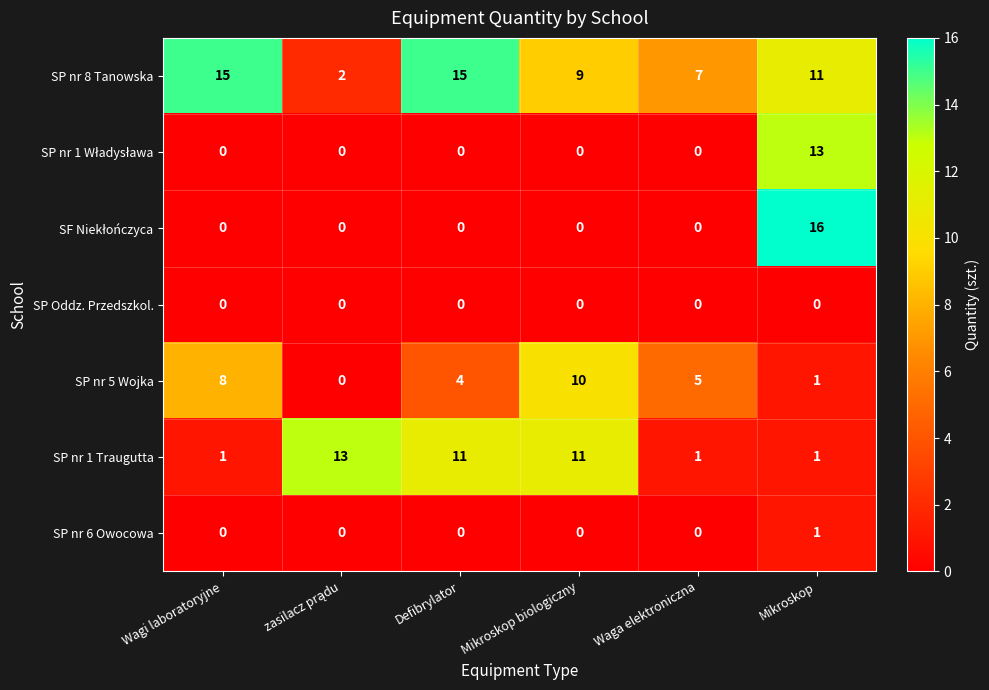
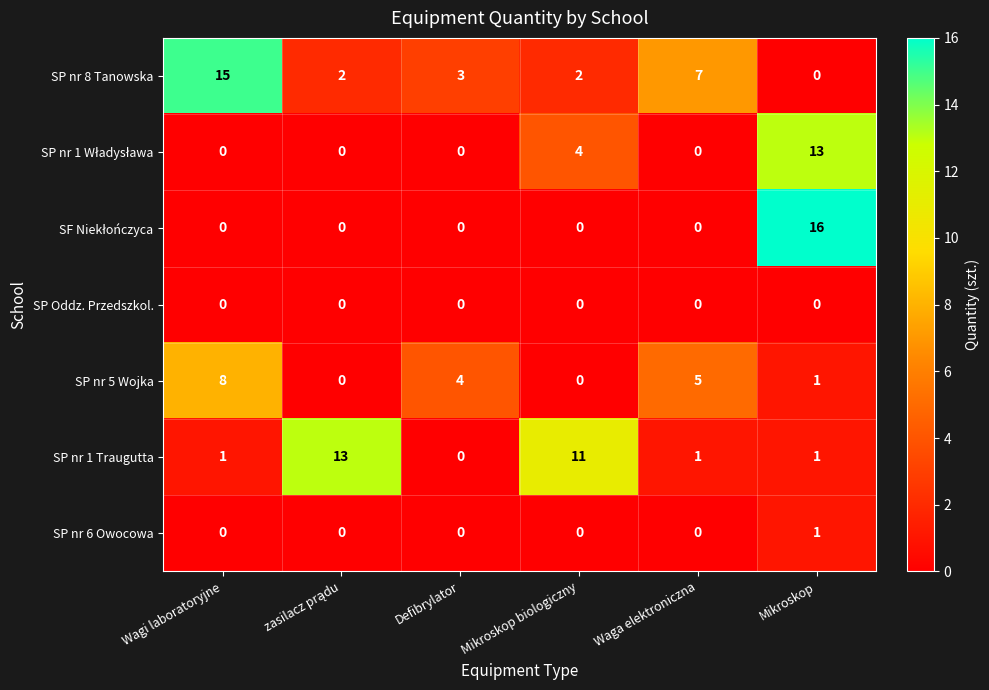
  {
    "SP nr 8 Tanowska": {
      "Wagi laboratoryjne": 15,
      "zasilacz prądu": 2,
-     "Defibrylator": 15,
-     "Mikroskop biologiczny": 9,
+     "Defibrylator": 3,
+     "Mikroskop biologiczny": 2,
      "Waga elektroniczna": 7,
-     "Mikroskop": 11
+     "Mikroskop": 0
    },
    "SP nr 1 Władysława": {
      "Wagi laboratoryjne": 0,
      "zasilacz prądu": 0,
      "Defibrylator": 0,
-     "Mikroskop biologiczny": 0,
+     "Mikroskop biologiczny": 4,
      "Waga elektroniczna": 0,
      "Mikroskop": 13
    },
    "SF Niekłończyca": {
      "Wagi laboratoryjne": 0,
      "zasilacz prądu": 0,
      "Defibrylator": 0,
      "Mikroskop biologiczny": 0,
      "Waga elektroniczna": 0,
      "Mikroskop": 16
    },
    "SP Oddz. Przedszkol.": {
      "Wagi laboratoryjne": 0,
      "zasilacz prądu": 0,
      "Defibrylator": 0,
      "Mikroskop biologiczny": 0,
      "Waga elektroniczna": 0,
      "Mikroskop": 0
    },
    "SP nr 5 Wojka": {
      "Wagi laboratoryjne": 8,
      "zasilacz prądu": 0,
      "Defibrylator": 4,
-     "Mikroskop biologiczny": 10,
+     "Mikroskop biologiczny": 0,
      "Waga elektroniczna": 5,
      "Mikroskop": 1
    },
    "SP nr 1 Traugutta": {
      "Wagi laboratoryjne": 1,
      "zasilacz prądu": 13,
-     "Defibrylator": 11,
+     "Defibrylator": 0,
      "Mikroskop biologiczny": 11,
      "Waga elektroniczna": 1,
      "Mikroskop": 1
    },
    "SP nr 6 Owocowa": {
      "Wagi laboratoryjne": 0,
      "zasilacz prądu": 0,
      "Defibrylator": 0,
      "Mikroskop biologiczny": 0,
      "Waga elektroniczna": 0,
      "Mikroskop": 1
    }
  }
